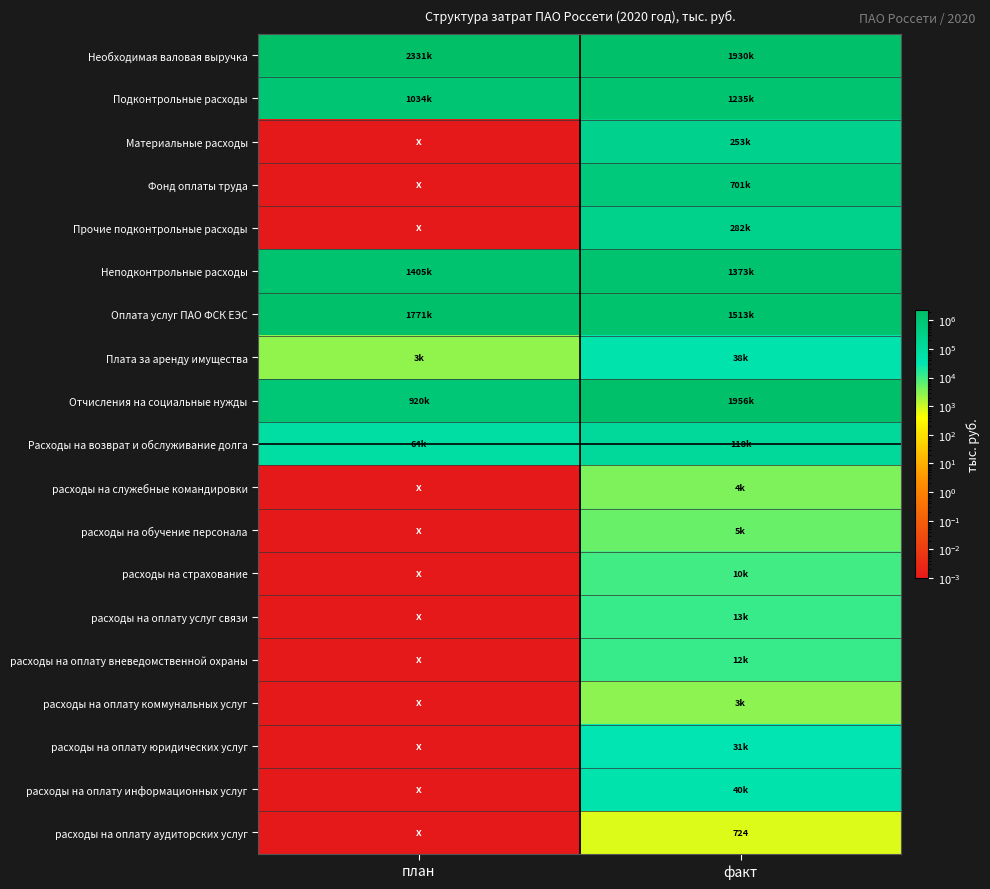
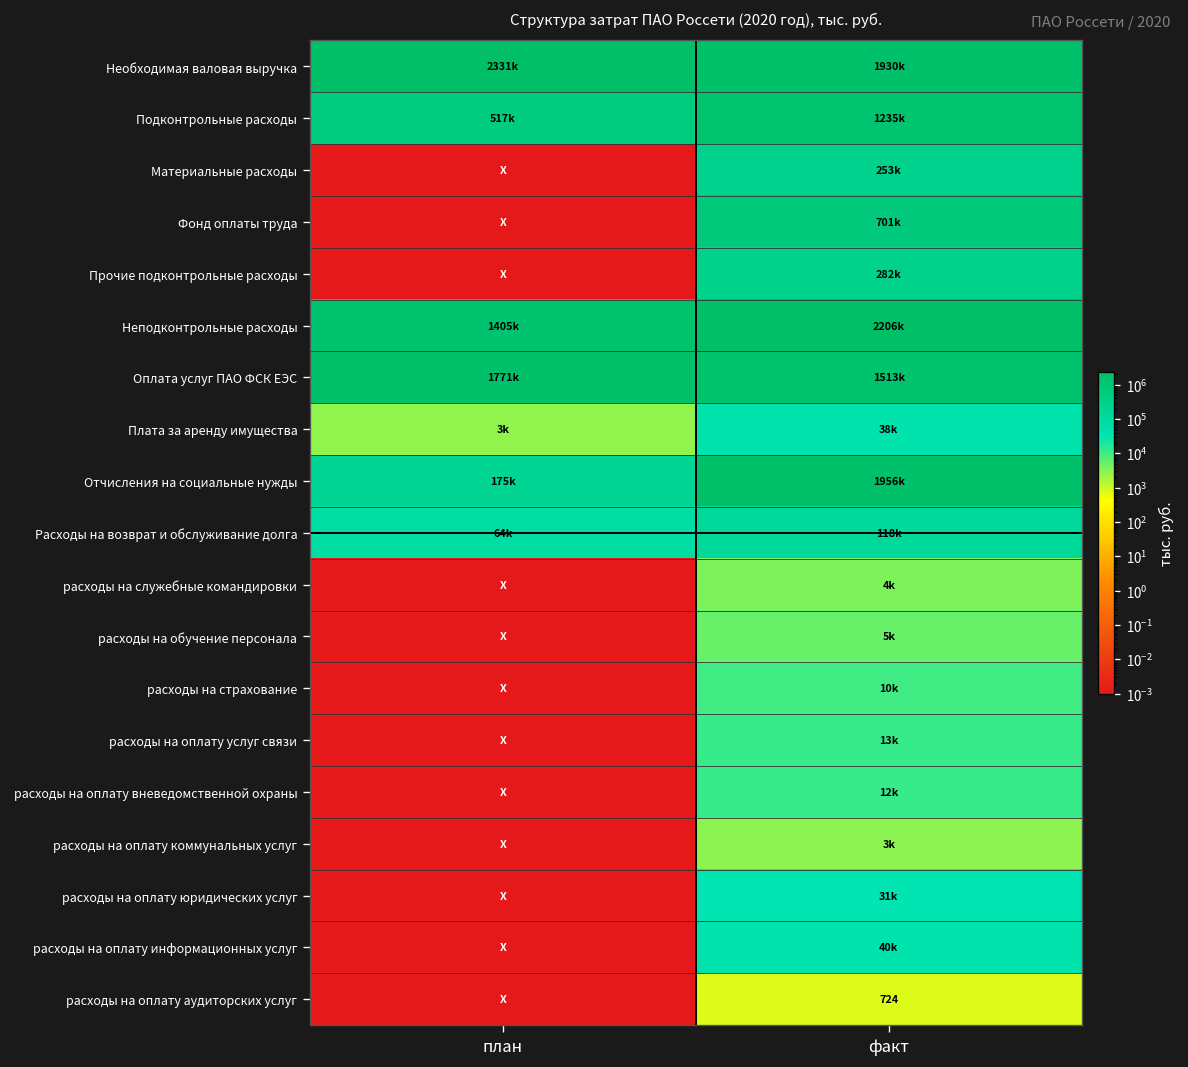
  {
    "Необходимая валовая выручка": {
      "план": "2331k",
      "факт": "1930k"
    },
    "Подконтрольные расходы": {
-     "план": "1034k",
+     "план": "517k",
      "факт": "1235k"
    },
    "Материальные расходы": {
      "факт": "253k"
    },
    "Фонд оплаты труда": {
      "факт": "701k"
    },
    "Прочие подконтрольные расходы": {
      "факт": "282k"
    },
    "Неподконтрольные расходы": {
      "план": "1405k",
-     "факт": "1373k"
+     "факт": "2206k"
    },
    "Оплата услуг ПАО ФСК ЕЭС": {
      "план": "1771k",
      "факт": "1513k"
    },
    "Плата за аренду имущества": {
      "план": "3k",
      "факт": "38k"
    },
    "Отчисления на социальные нужды": {
-     "план": "920k",
+     "план": "175k",
      "факт": "1956k"
    },
    "Расходы на возврат и обслуживание долга": {
      "план": "64k",
      "факт": "118k"
    },
    "расходы на служебные командировки": {
      "факт": "4k"
    },
    "расходы на обучение персонала": {
      "факт": "5k"
    },
    "расходы на страхование": {
      "факт": "10k"
    },
    "расходы на оплату услуг связи": {
      "факт": "13k"
    },
    "расходы на оплату вневедомственной охраны": {
      "факт": "12k"
    },
    "расходы на оплату коммунальных услуг": {
      "факт": "3k"
    },
    "расходы на оплату юридических услуг": {
      "факт": "31k"
    },
    "расходы на оплату информационных услуг": {
      "факт": "40k"
    },
    "расходы на оплату аудиторских услуг": {
      "факт": "724"
    }
  }
